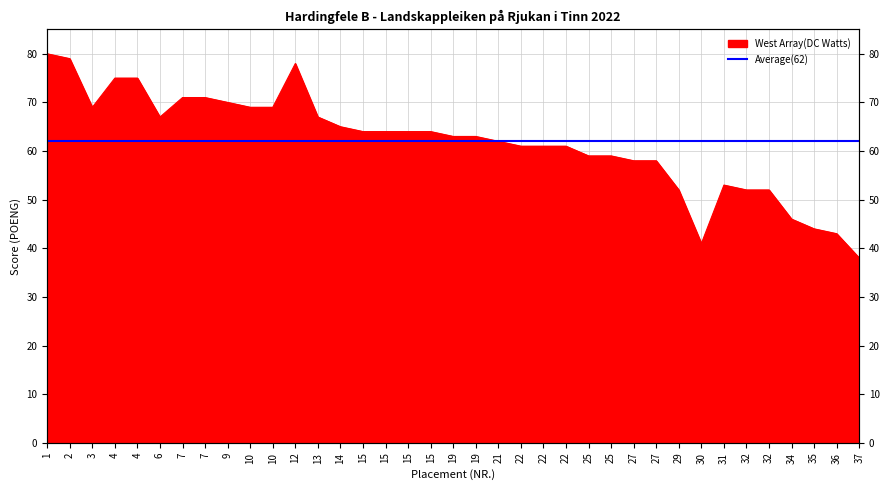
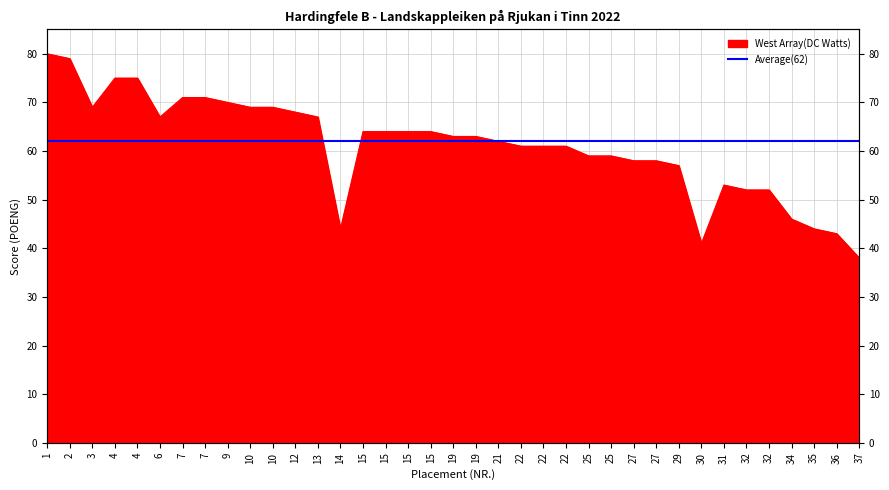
  {
    "1": 80,
    "2": 79,
    "3": 69,
    "6": 67,
    "9": 70,
-   "12": 78,
+   "12": 68,
    "13": 67,
-   "14": 65,
+   "14": 44,
    "21": 62,
-   "29": 52,
+   "29": 57,
    "30": 41,
    "31": 53,
    "34": 46,
    "35": 44,
    "36": 43,
    "37": 38
  }
